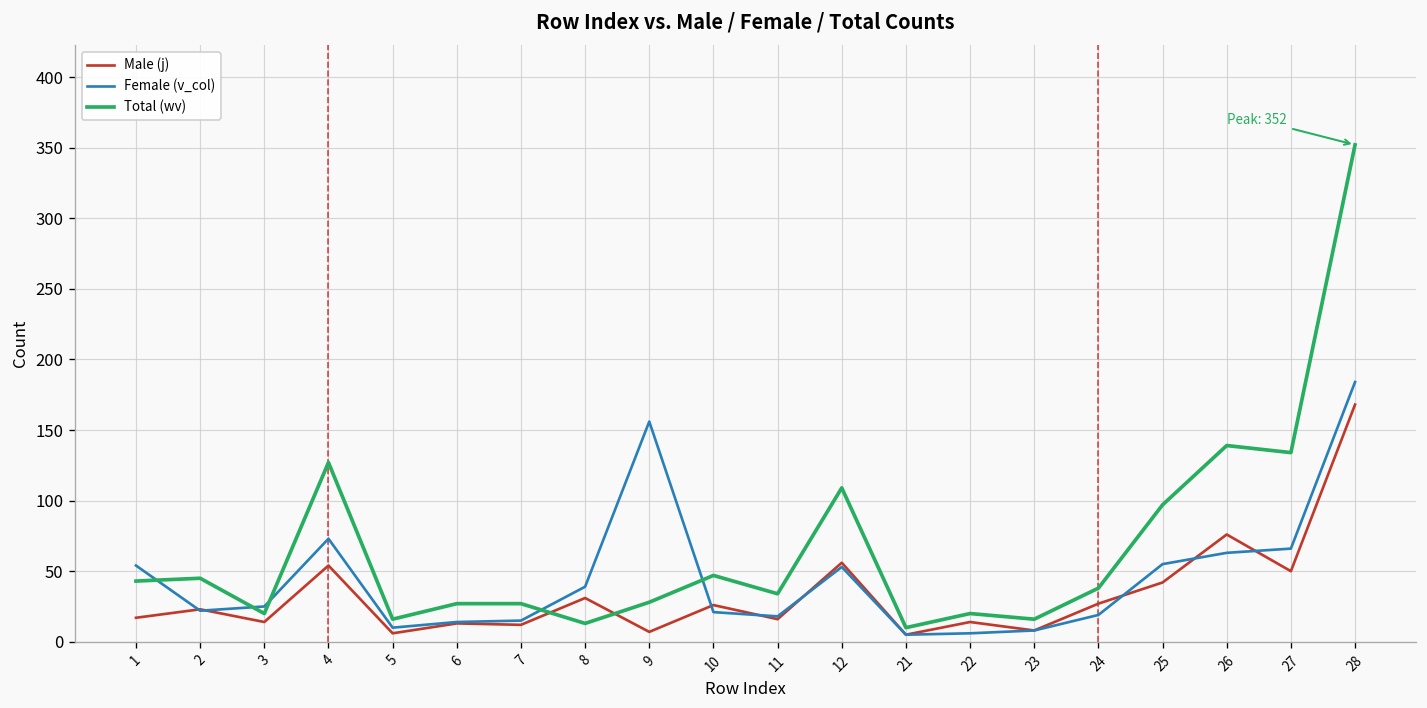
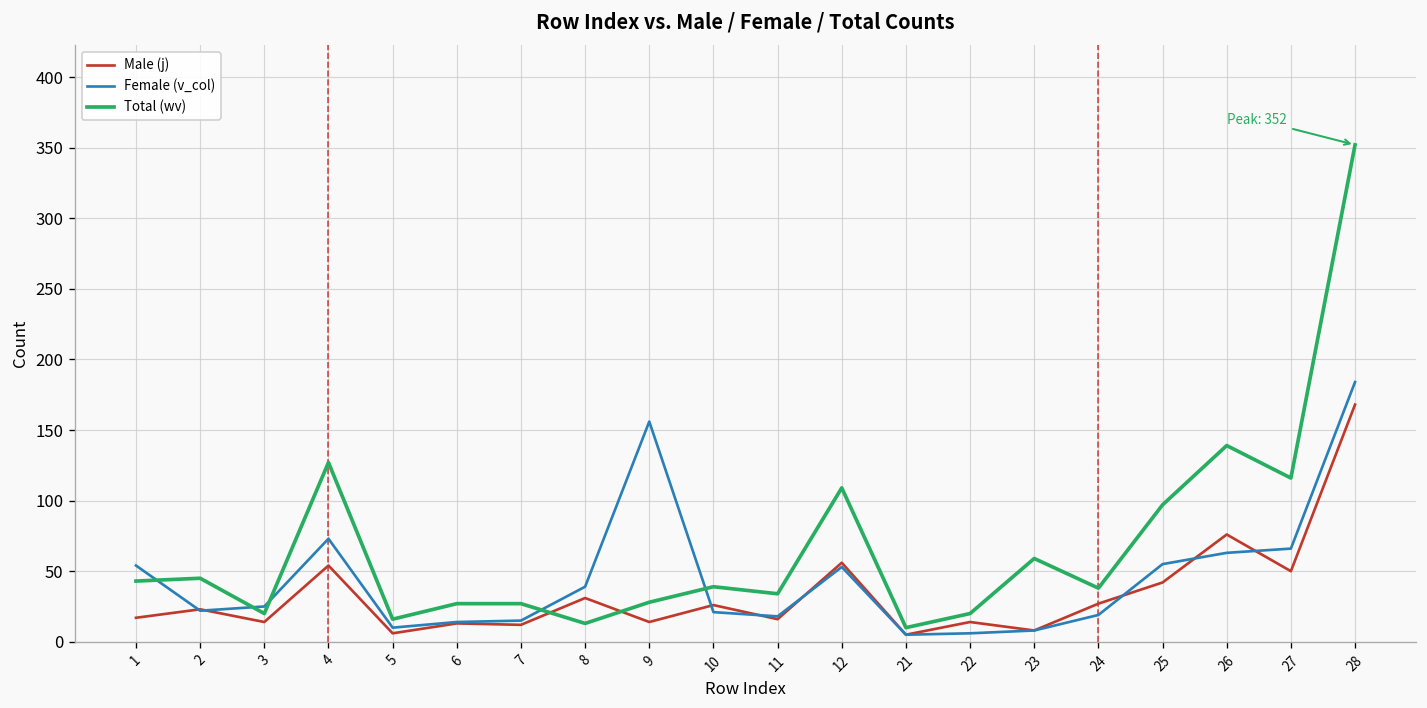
  {
    "Male (j)": {
      "1": 17,
      "3": 14,
      "4": 54,
      "5": 6,
      "7": 12,
      "8": 31,
-     "9": 7,
+     "9": 14,
      "10": 26,
      "12": 56,
      "22": 14,
      "24": 27,
      "25": 42,
      "26": 76,
      "27": 50,
      "28": 168
    },
    "Female (v_col)": {
      "1": 54,
      "3": 25,
      "4": 73,
      "5": 10,
      "7": 15,
      "8": 39,
      "9": 156,
      "10": 21,
      "12": 53,
      "22": 6,
      "24": 19,
      "25": 55,
      "26": 63,
      "27": 66,
      "28": 184
    },
    "Total (wv)": {
      "1": 43,
      "2": 45,
      "3": 20,
      "4": 127,
      "5": 16,
      "6": 27,
      "7": 27,
      "8": 13,
      "9": 28,
-     "10": 47,
+     "10": 39,
      "11": 34,
      "12": 109,
      "21": 10,
      "22": 20,
-     "23": 16,
+     "23": 59,
      "24": 38,
      "25": 97,
      "26": 139,
-     "27": 134
+     "27": 116
    }
  }
